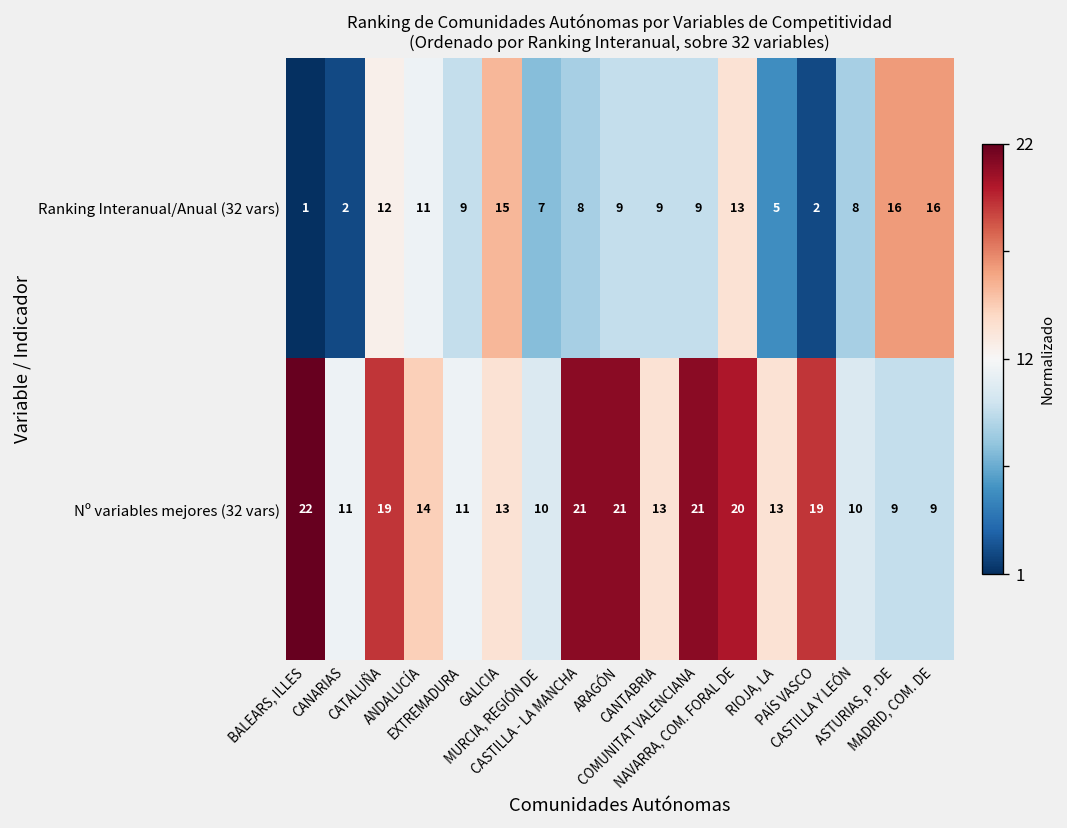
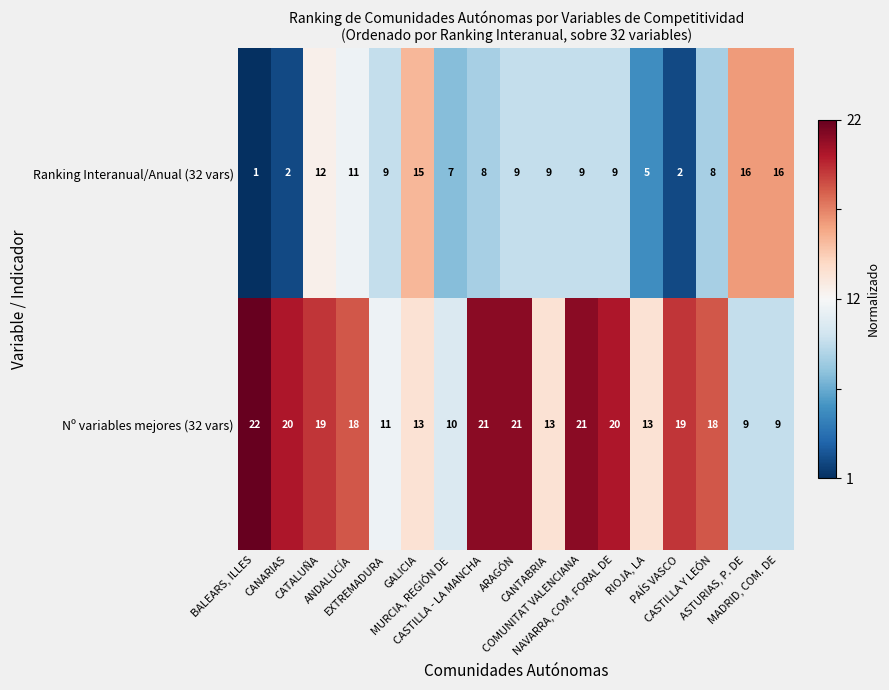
  {
    "Ranking Interanual/Anual (32 vars)": {
      "BALEARS, ILLES": 1,
      "CANARIAS": 2,
      "CATALUÑA": 12,
      "ANDALUCÍA": 11,
      "EXTREMADURA": 9,
      "GALICIA": 15,
      "MURCIA, REGIÓN DE": 7,
      "CASTILLA - LA MANCHA": 8,
      "ARAGÓN": 9,
      "CANTABRIA": 9,
      "COMUNITAT VALENCIANA": 9,
-     "NAVARRA, COM. FORAL DE": 13,
+     "NAVARRA, COM. FORAL DE": 9,
      "RIOJA, LA": 5,
      "PAÍS VASCO": 2,
      "CASTILLA Y LEÓN": 8,
      "ASTURIAS, P. DE": 16,
      "MADRID, COM. DE": 16
    },
    "Nº variables mejores (32 vars)": {
      "BALEARS, ILLES": 22,
-     "CANARIAS": 11,
+     "CANARIAS": 20,
      "CATALUÑA": 19,
-     "ANDALUCÍA": 14,
+     "ANDALUCÍA": 18,
      "EXTREMADURA": 11,
      "GALICIA": 13,
      "MURCIA, REGIÓN DE": 10,
      "CASTILLA - LA MANCHA": 21,
      "ARAGÓN": 21,
      "CANTABRIA": 13,
      "COMUNITAT VALENCIANA": 21,
      "NAVARRA, COM. FORAL DE": 20,
      "RIOJA, LA": 13,
      "PAÍS VASCO": 19,
-     "CASTILLA Y LEÓN": 10,
+     "CASTILLA Y LEÓN": 18,
      "ASTURIAS, P. DE": 9,
      "MADRID, COM. DE": 9
    }
  }
